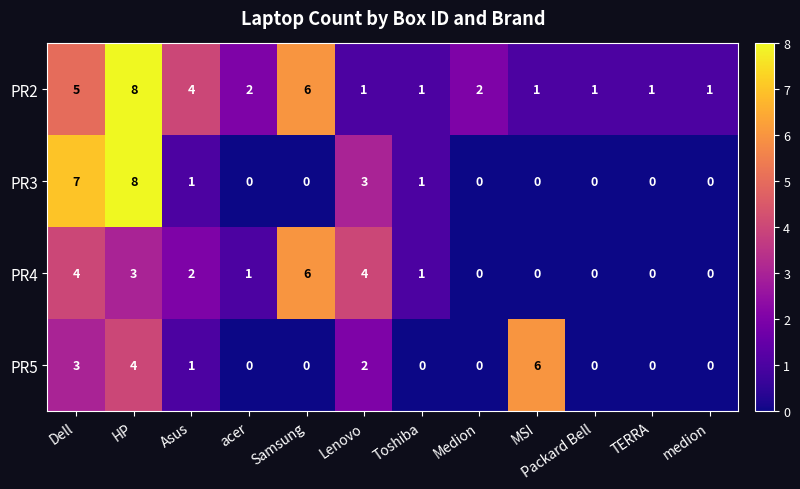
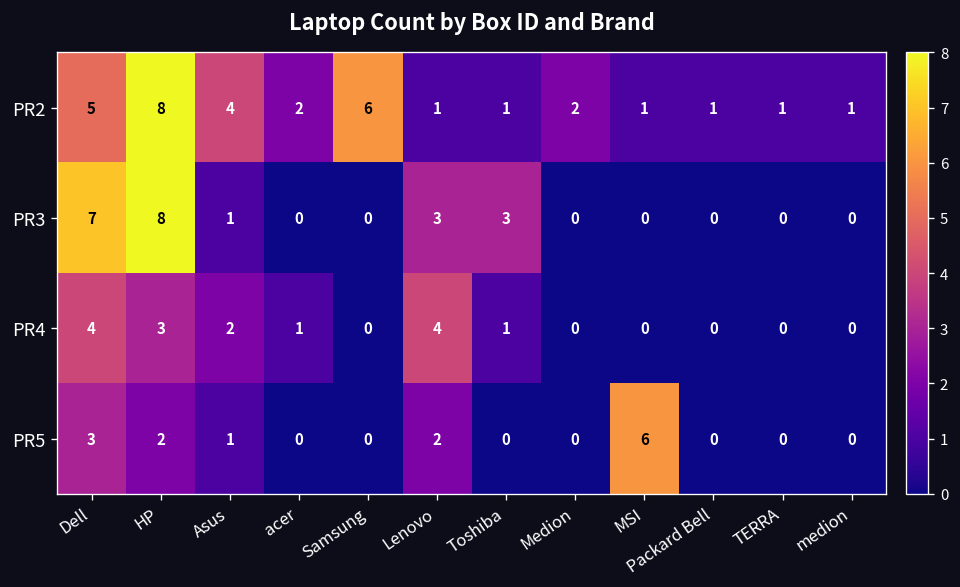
  {
    "PR2": {
      "Dell": 5,
      "HP": 8,
      "Asus": 4,
      "acer": 2,
      "Samsung": 6,
      "Lenovo": 1,
      "Toshiba": 1,
      "Medion": 2,
      "MSI": 1,
      "Packard Bell": 1,
      "TERRA": 1,
      "medion": 1
    },
    "PR3": {
      "Dell": 7,
      "HP": 8,
      "Asus": 1,
      "acer": 0,
      "Samsung": 0,
      "Lenovo": 3,
-     "Toshiba": 1,
+     "Toshiba": 3,
      "Medion": 0,
      "MSI": 0,
      "Packard Bell": 0,
      "TERRA": 0,
      "medion": 0
    },
    "PR4": {
      "Dell": 4,
      "HP": 3,
      "Asus": 2,
      "acer": 1,
-     "Samsung": 6,
+     "Samsung": 0,
      "Lenovo": 4,
      "Toshiba": 1,
      "Medion": 0,
      "MSI": 0,
      "Packard Bell": 0,
      "TERRA": 0,
      "medion": 0
    },
    "PR5": {
      "Dell": 3,
-     "HP": 4,
+     "HP": 2,
      "Asus": 1,
      "acer": 0,
      "Samsung": 0,
      "Lenovo": 2,
      "Toshiba": 0,
      "Medion": 0,
      "MSI": 6,
      "Packard Bell": 0,
      "TERRA": 0,
      "medion": 0
    }
  }
